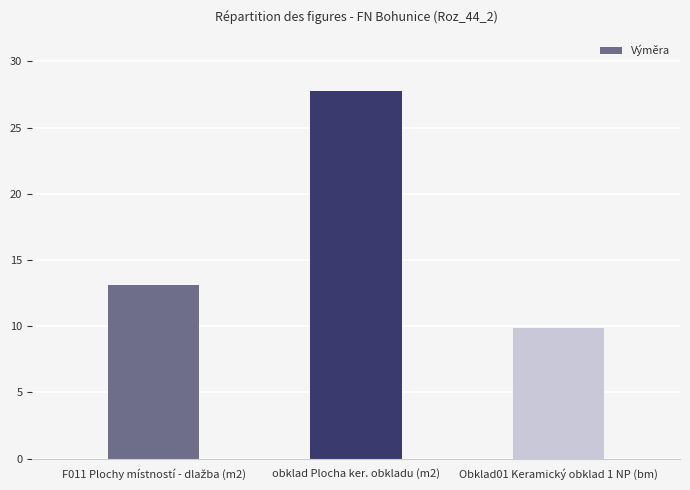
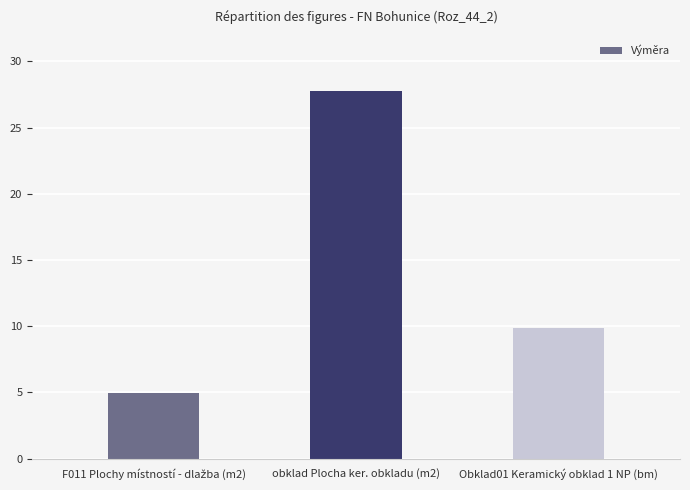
  {
-   "F011 Plochy místností - dlažba (m2)": 13.1,
+   "F011 Plochy místností - dlažba (m2)": 4.9,
    "obklad Plocha ker. obkladu (m2)": 27.8,
    "Obklad01 Keramický obklad 1 NP (bm)": 9.9
  }
